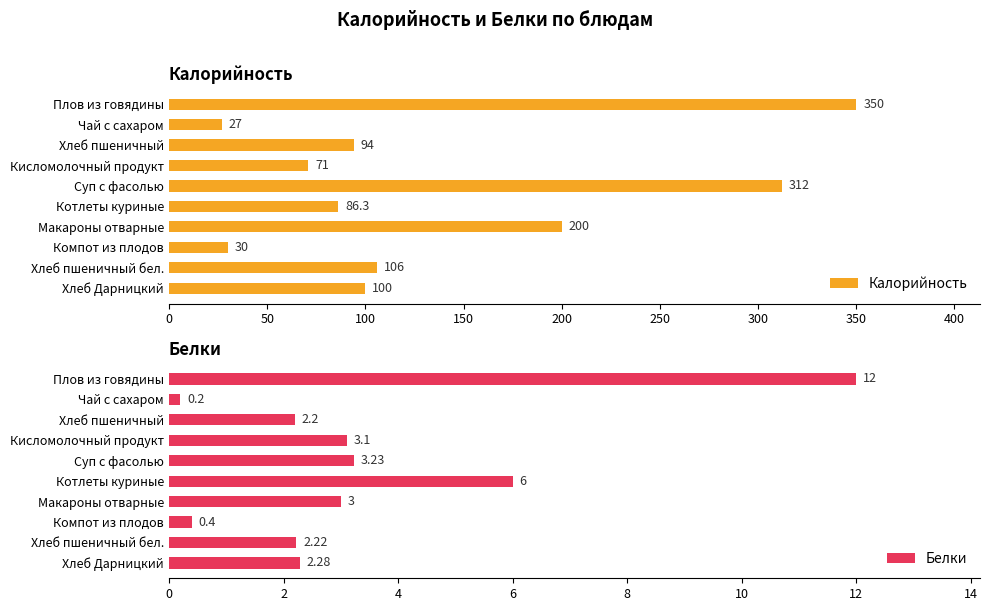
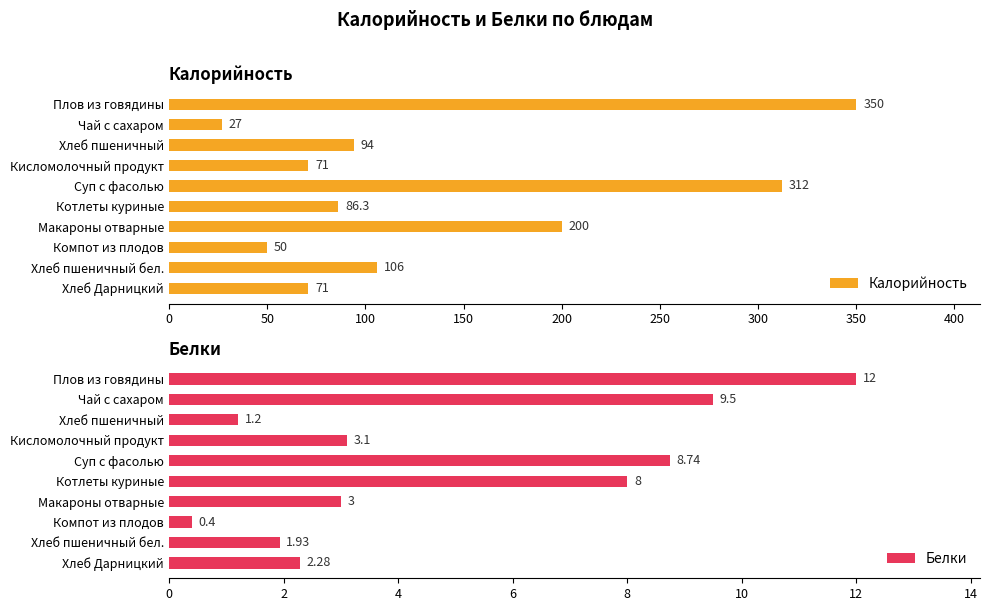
  {
    "Калорийность": {
      "Плов из говядины": 350,
      "Чай с сахаром": 27,
      "Хлеб пшеничный": 94,
      "Кисломолочный продукт": 71,
      "Суп с фасолью": 312,
      "Котлеты куриные": 86.3,
      "Макароны отварные": 200,
-     "Компот из плодов": 30,
+     "Компот из плодов": 50,
      "Хлеб пшеничный бел.": 106,
-     "Хлеб Дарницкий": 100
+     "Хлеб Дарницкий": 71
    },
    "Белки": {
      "Плов из говядины": 12,
-     "Чай с сахаром": 0.2,
-     "Хлеб пшеничный": 2.2,
+     "Чай с сахаром": 9.5,
+     "Хлеб пшеничный": 1.2,
      "Кисломолочный продукт": 3.1,
-     "Суп с фасолью": 3.23,
-     "Котлеты куриные": 6,
+     "Суп с фасолью": 8.74,
+     "Котлеты куриные": 8,
      "Макароны отварные": 3,
      "Компот из плодов": 0.4,
-     "Хлеб пшеничный бел.": 2.22,
+     "Хлеб пшеничный бел.": 1.93,
      "Хлеб Дарницкий": 2.28
    }
  }
